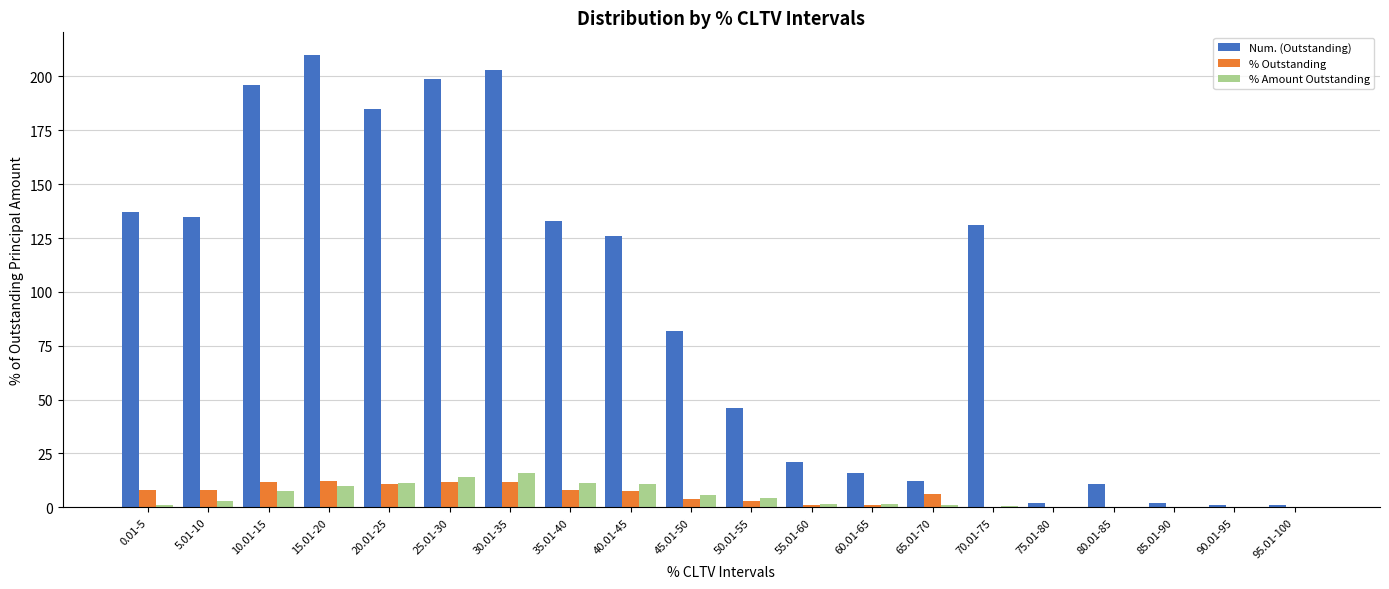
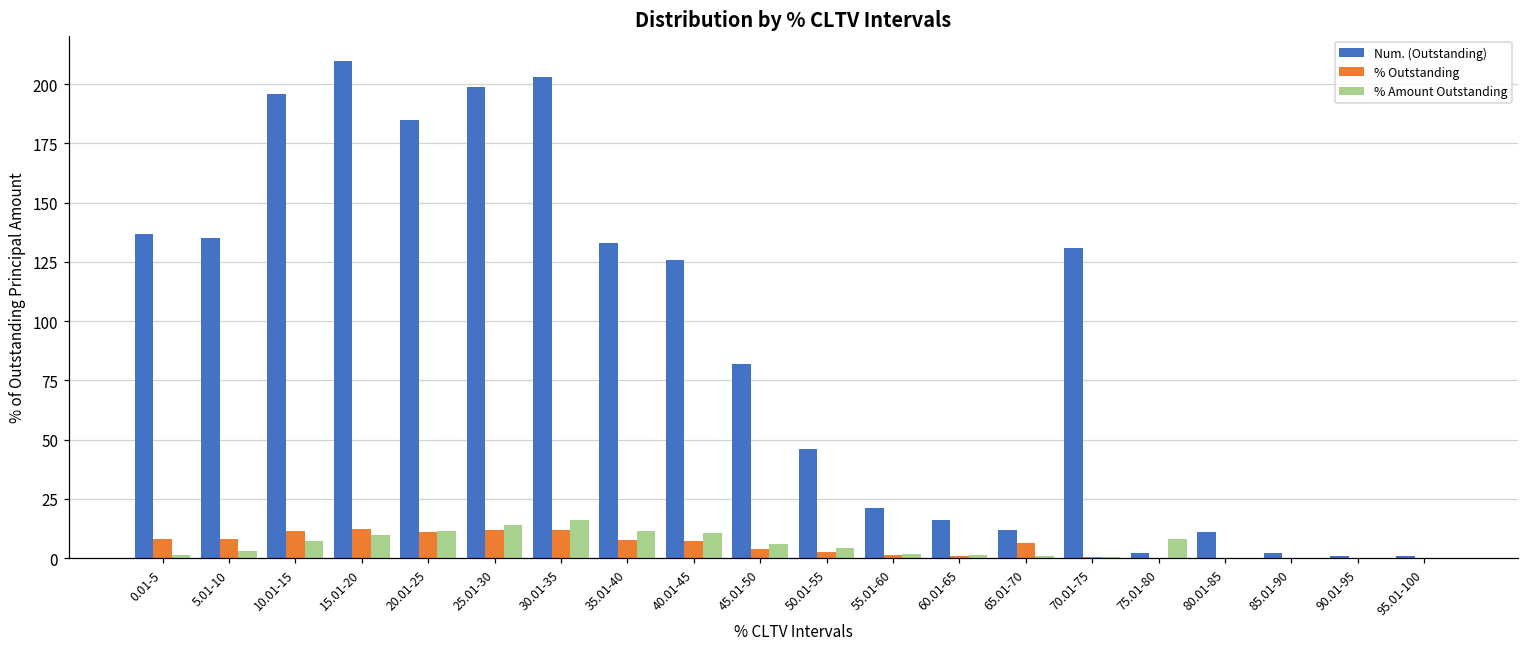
  {
    "Num. (Outstanding)": {
      "0.01-5": 137,
      "5.01-10": 135,
      "10.01-15": 196,
      "15.01-20": 210,
      "20.01-25": 185,
      "25.01-30": 199,
      "30.01-35": 203,
      "35.01-40": 133,
      "40.01-45": 126,
      "45.01-50": 82,
      "50.01-55": 46,
      "55.01-60": 21,
      "60.01-65": 16,
      "65.01-70": 12,
      "70.01-75": 131,
      "75.01-80": 2,
      "80.01-85": 11,
      "85.01-90": 2
    },
    "% Outstanding": {
      "0.01-5": 8,
      "5.01-10": 8,
      "10.01-15": 12,
      "15.01-20": 12,
      "20.01-25": 11,
      "25.01-30": 12,
      "30.01-35": 12,
      "35.01-40": 8,
      "40.01-45": 7,
      "45.01-50": 4,
      "50.01-55": 3,
      "55.01-60": 1,
      "65.01-70": 6
    },
    "% Amount Outstanding": {
      "0.01-5": 1,
      "5.01-10": 3,
      "10.01-15": 7,
      "15.01-20": 10,
      "20.01-25": 11,
      "25.01-30": 14,
      "30.01-35": 16,
      "35.01-40": 11,
      "40.01-45": 11,
      "45.01-50": 6,
      "50.01-55": 4,
      "55.01-60": 2,
      "60.01-65": 1,
-     "75.01-80": 0
+     "75.01-80": 8
    }
  }
